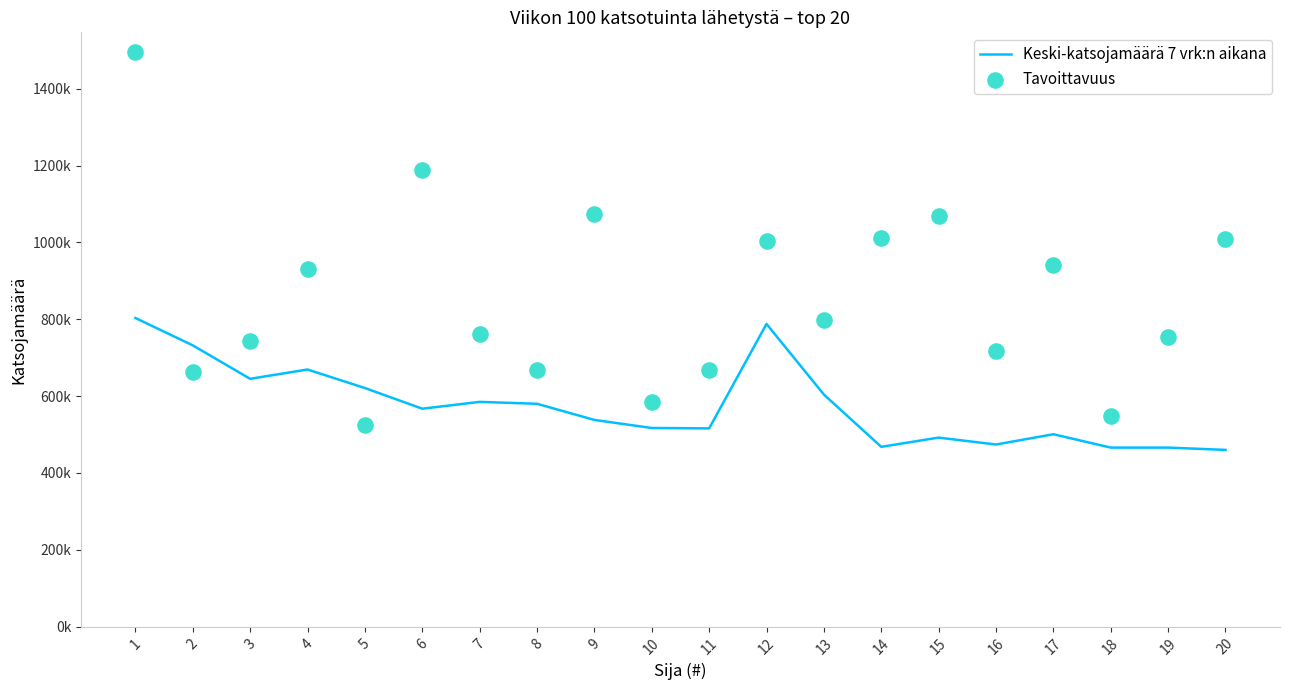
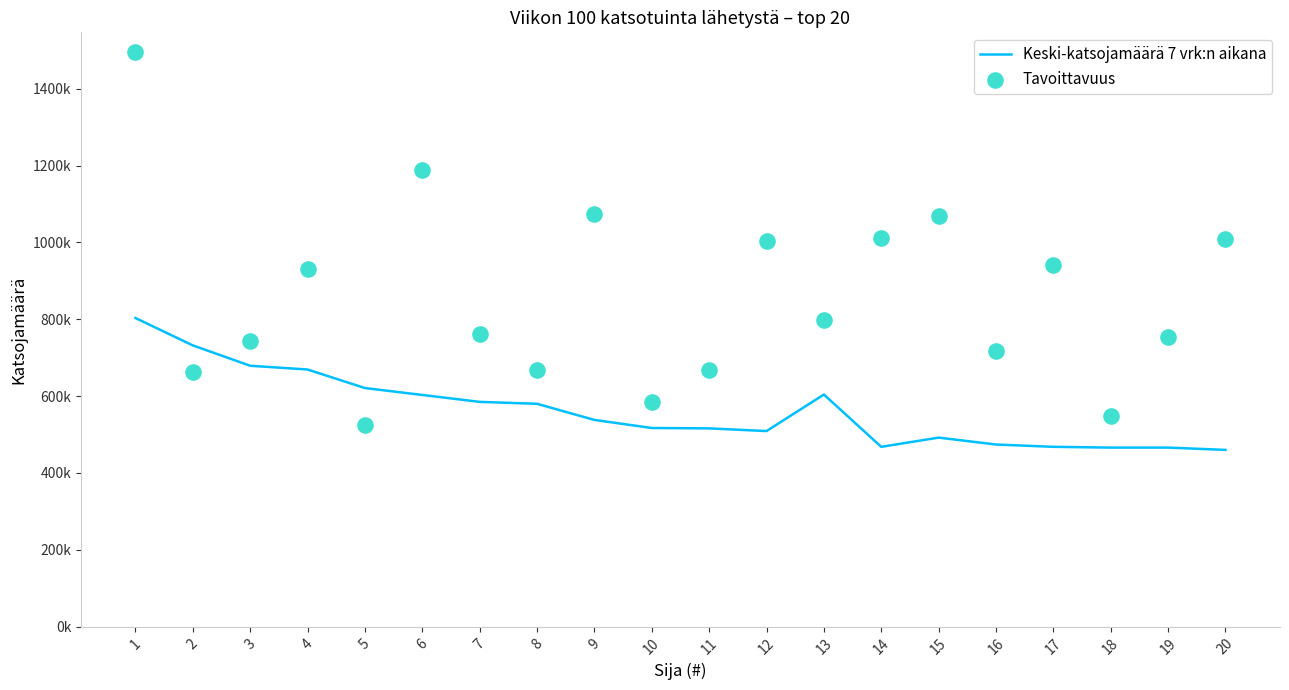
  {
    "Keski-katsojamäärä 7 vrk:n aikana": {
      "1": 800000,
      "2": 730000,
-     "3": 650000,
+     "3": 680000,
      "4": 670000,
      "5": 620000,
-     "6": 570000,
+     "6": 600000,
      "7": 590000,
      "8": 580000,
      "9": 540000,
      "10": 520000,
      "11": 520000,
-     "12": 790000,
+     "12": 510000,
      "13": 600000,
      "14": 470000,
      "15": 490000,
      "16": 470000,
-     "17": 500000,
+     "17": 470000,
      "18": 470000,
      "19": 470000,
      "20": 460000
    }
  }
